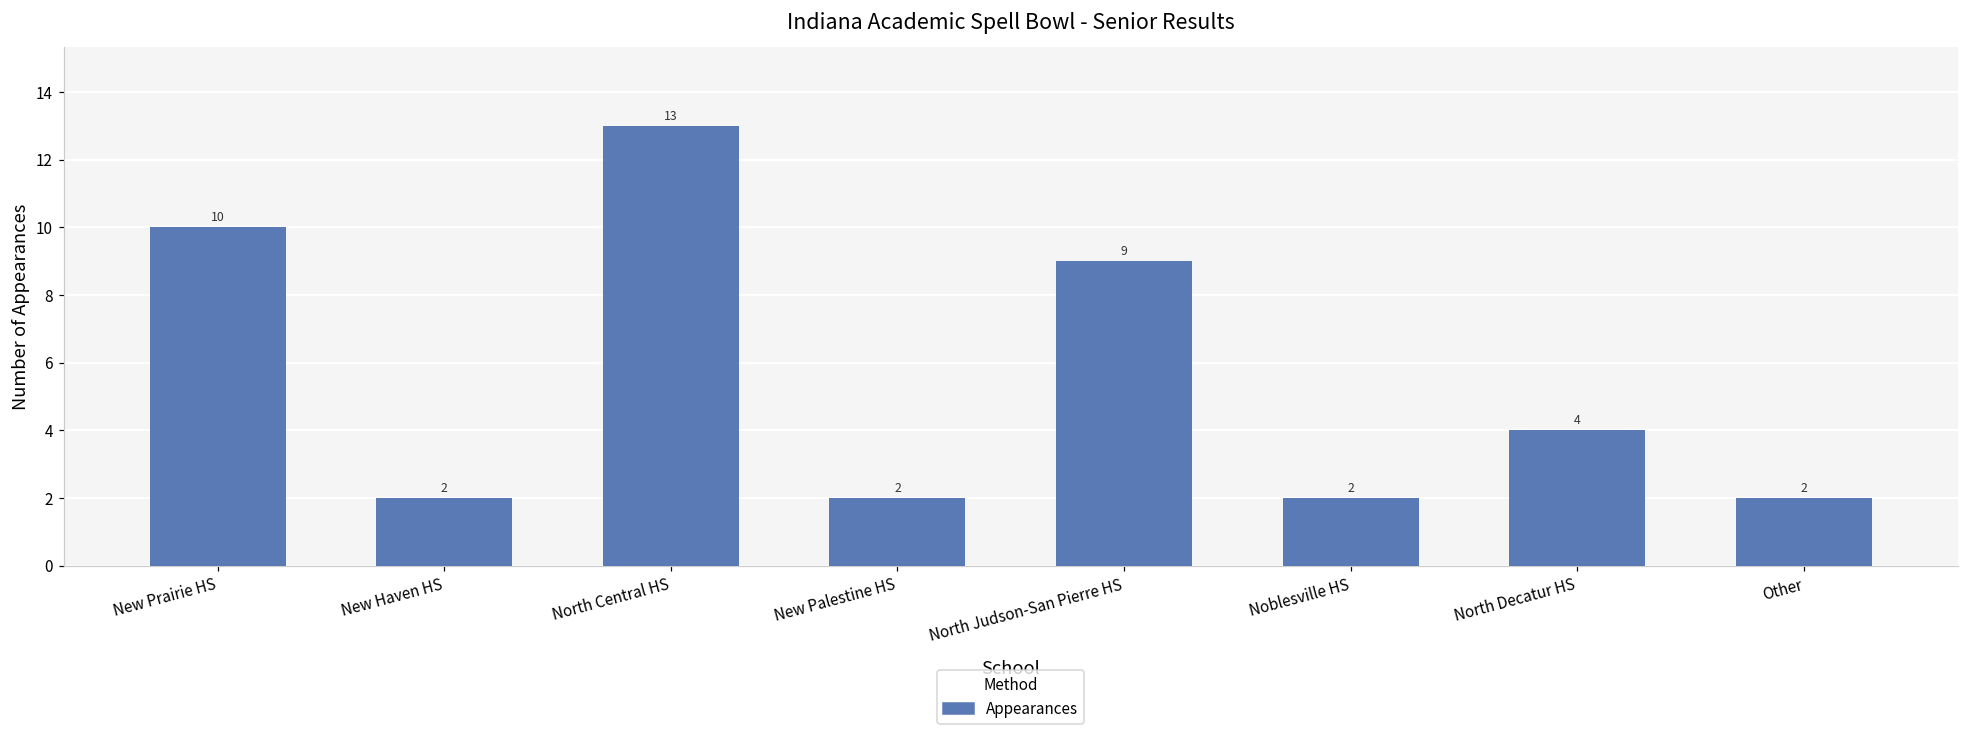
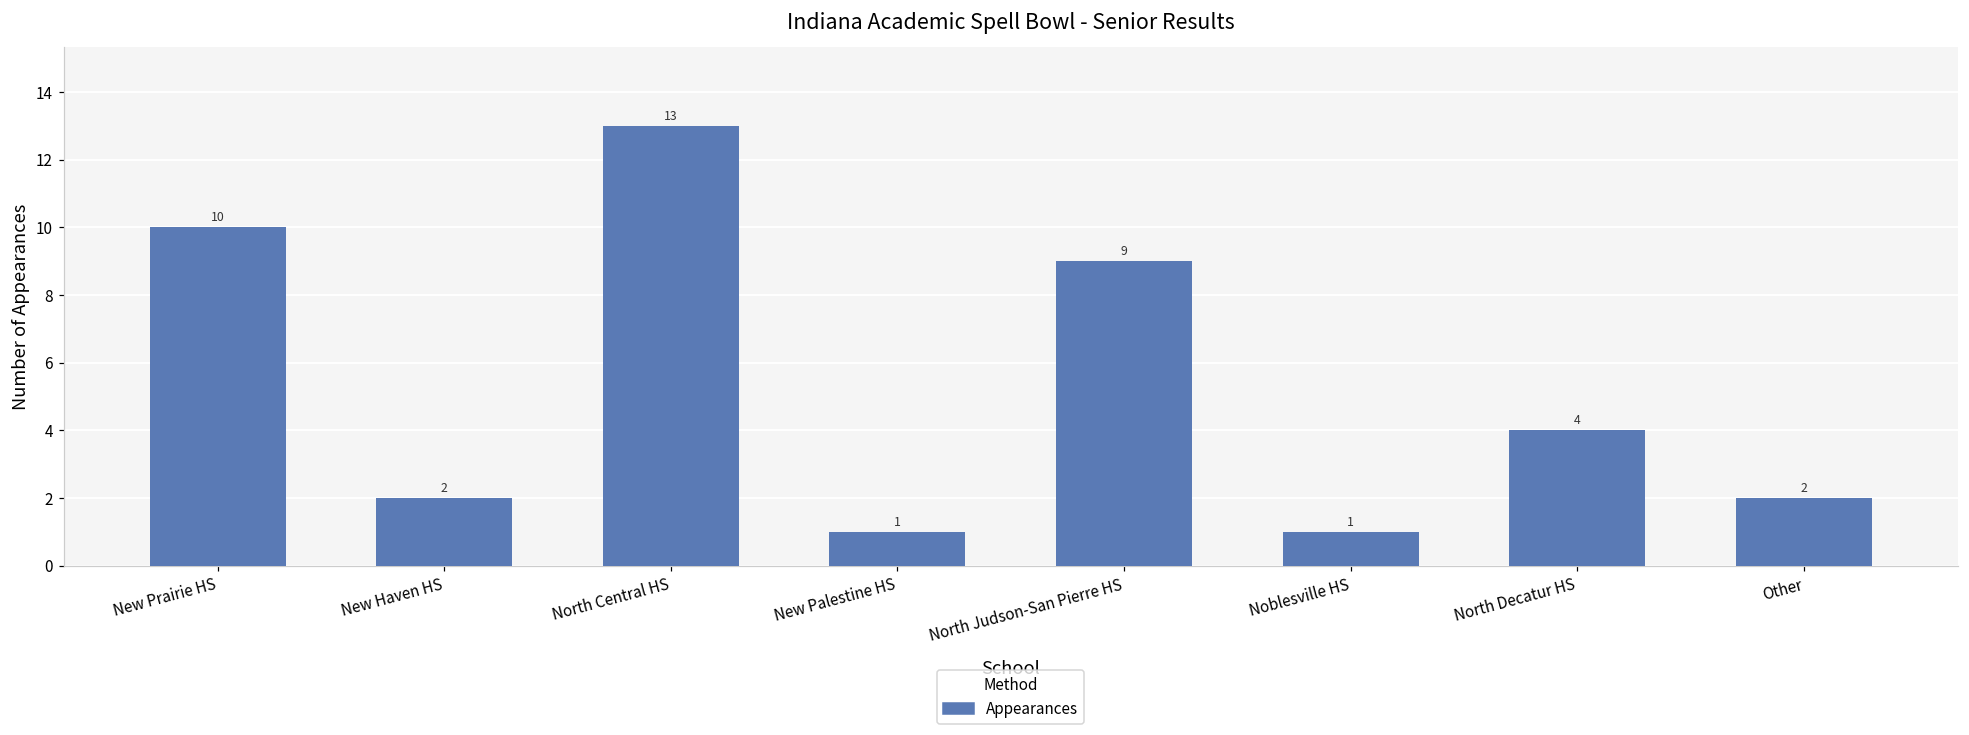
  {
    "New Prairie HS": 10,
    "New Haven HS": 2,
    "North Central HS": 13,
-   "New Palestine HS": 2,
+   "New Palestine HS": 1,
    "North Judson-San Pierre HS": 9,
-   "Noblesville HS": 2,
+   "Noblesville HS": 1,
    "North Decatur HS": 4,
    "Other": 2
  }
